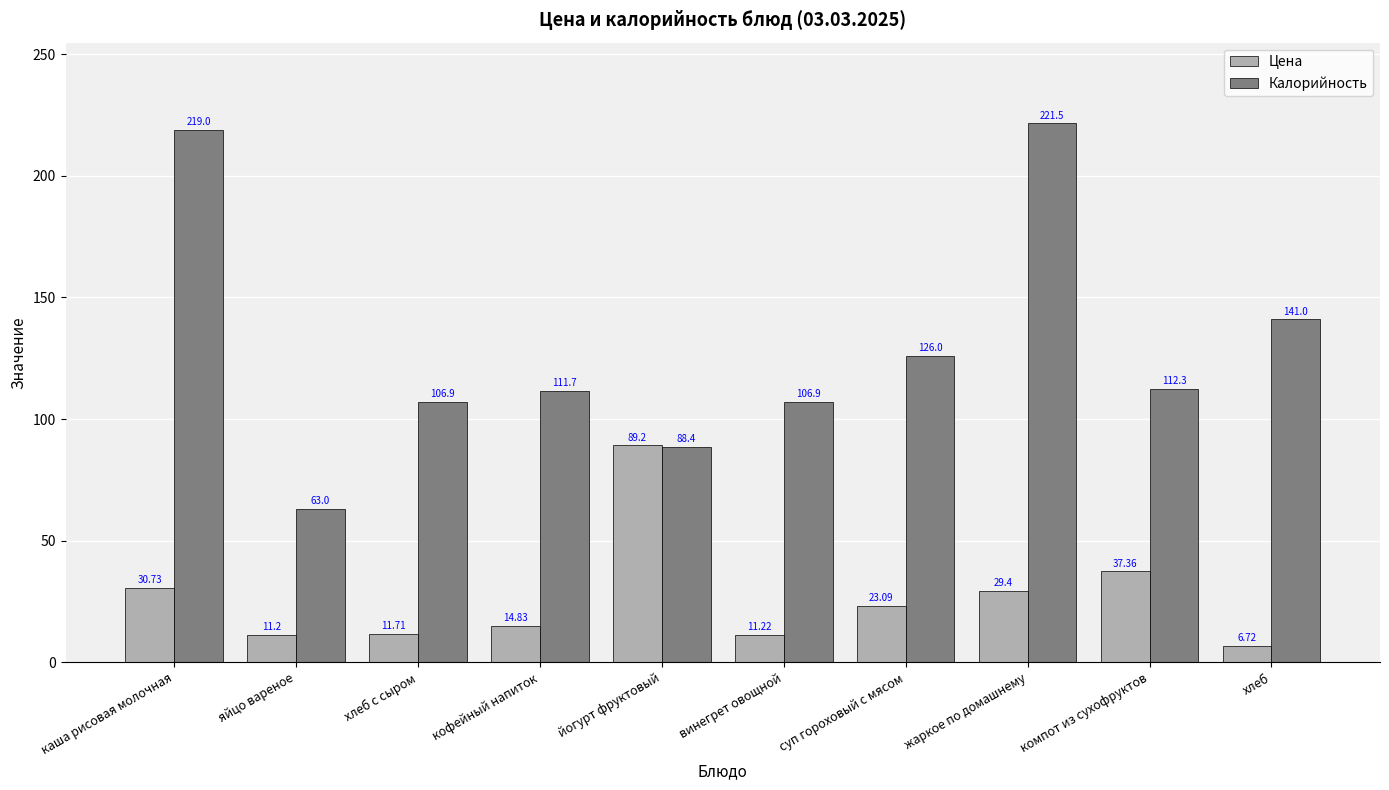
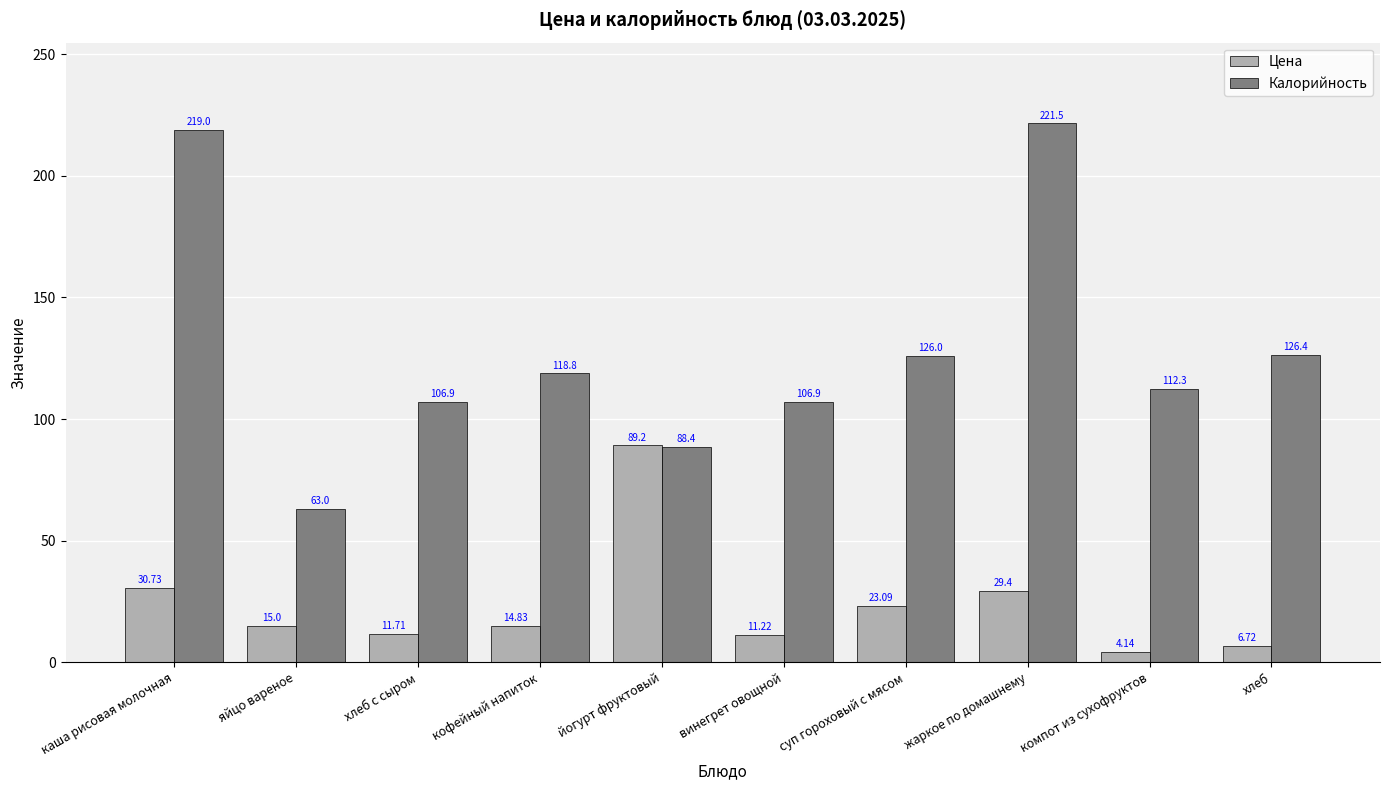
  {
    "Цена": {
      "каша рисовая молочная": 30.73,
-     "яйцо вареное": 11.2,
+     "яйцо вареное": 15.0,
      "хлеб с сыром": 11.71,
      "кофейный напиток": 14.83,
      "йогурт фруктовый": 89.2,
      "винегрет овощной": 11.22,
      "суп гороховый с мясом": 23.09,
      "жаркое по домашнему": 29.4,
-     "компот из сухофруктов": 37.36,
+     "компот из сухофруктов": 4.14,
      "хлеб": 6.72
    },
    "Калорийность": {
      "каша рисовая молочная": 219.0,
      "яйцо вареное": 63.0,
      "хлеб с сыром": 106.9,
-     "кофейный напиток": 111.7,
+     "кофейный напиток": 118.8,
      "йогурт фруктовый": 88.4,
      "винегрет овощной": 106.9,
      "суп гороховый с мясом": 126.0,
      "жаркое по домашнему": 221.5,
      "компот из сухофруктов": 112.3,
-     "хлеб": 141.0
+     "хлеб": 126.4
    }
  }
